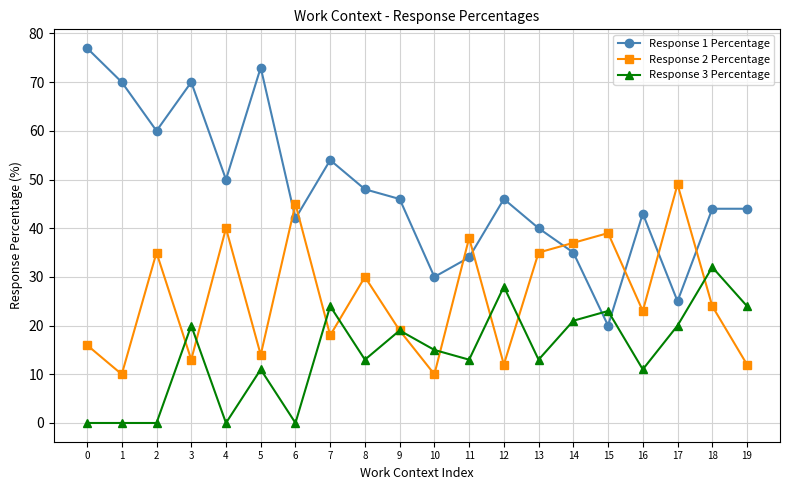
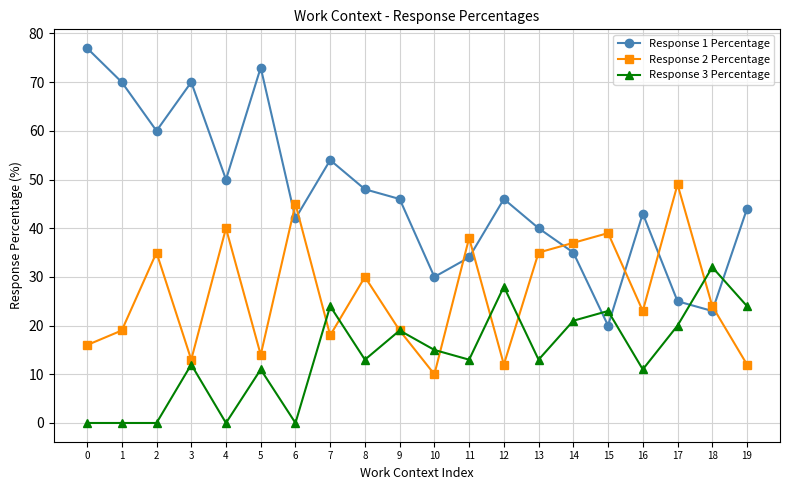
  {
    "Response 1 Percentage": {
      "0": 77,
      "1": 70,
      "2": 60,
      "3": 70,
      "4": 50,
      "5": 73,
      "6": 42,
      "7": 54,
      "8": 48,
      "9": 46,
      "10": 30,
      "11": 34,
      "12": 46,
      "13": 40,
      "14": 35,
      "15": 20,
      "16": 43,
      "17": 25,
-     "18": 44,
+     "18": 23,
      "19": 44
    },
    "Response 2 Percentage": {
      "0": 16,
-     "1": 10,
+     "1": 19,
      "2": 35,
      "3": 13,
      "4": 40,
      "5": 14,
      "6": 45,
      "7": 18,
      "8": 30,
      "10": 10,
      "11": 38,
      "12": 12,
      "13": 35,
      "14": 37,
      "15": 39,
      "16": 23,
      "17": 49,
      "18": 24,
      "19": 12
    },
    "Response 3 Percentage": {
      "0": 0,
      "1": 0,
      "2": 0,
-     "3": 20,
+     "3": 12,
      "4": 0,
      "5": 11,
      "6": 0,
      "7": 24,
      "8": 13,
      "10": 15,
      "11": 13,
      "12": 28,
      "13": 13,
      "14": 21,
      "15": 23,
      "16": 11,
      "17": 20,
      "18": 32,
      "19": 24
    }
  }
